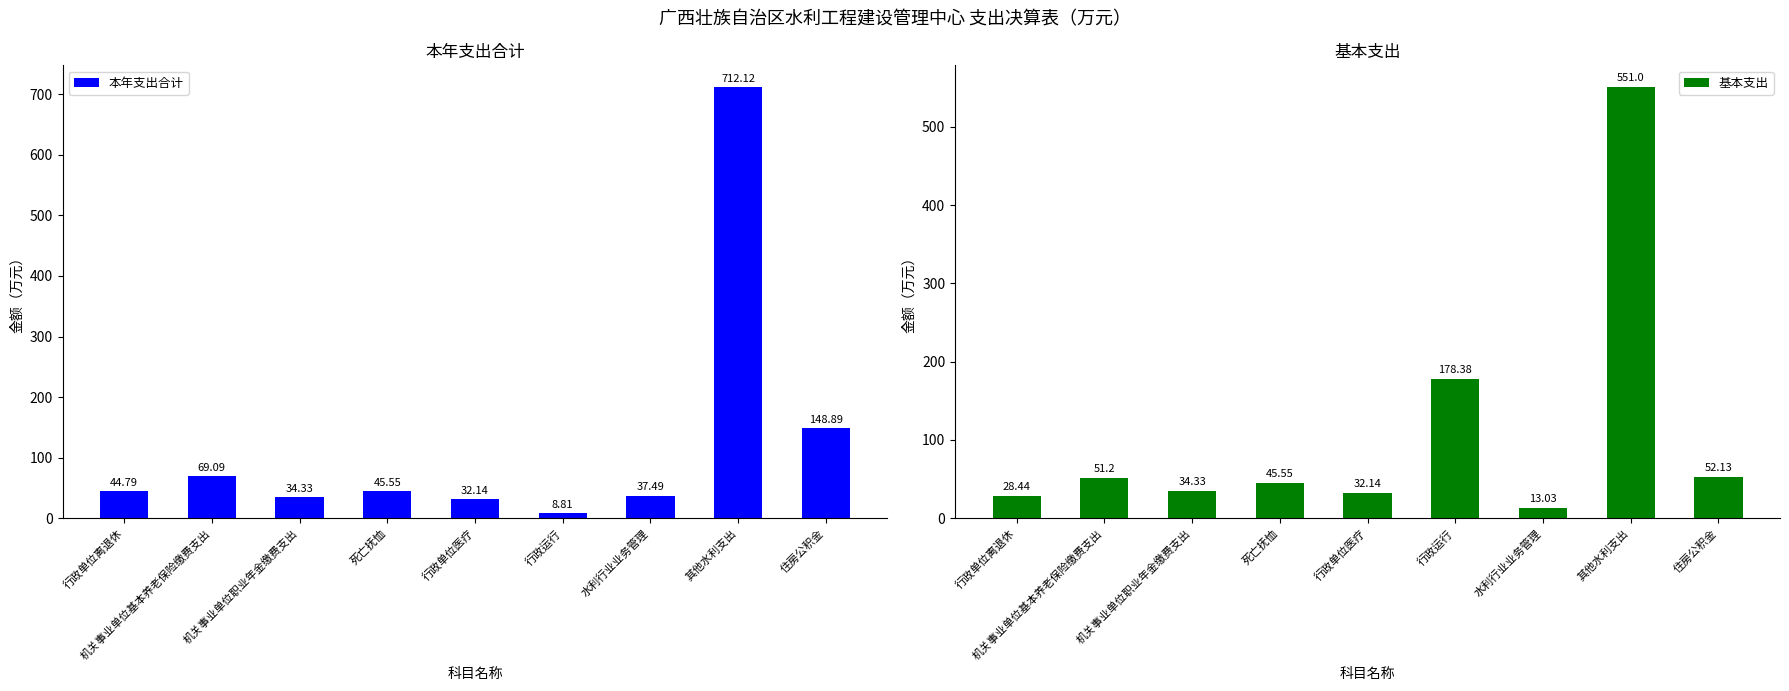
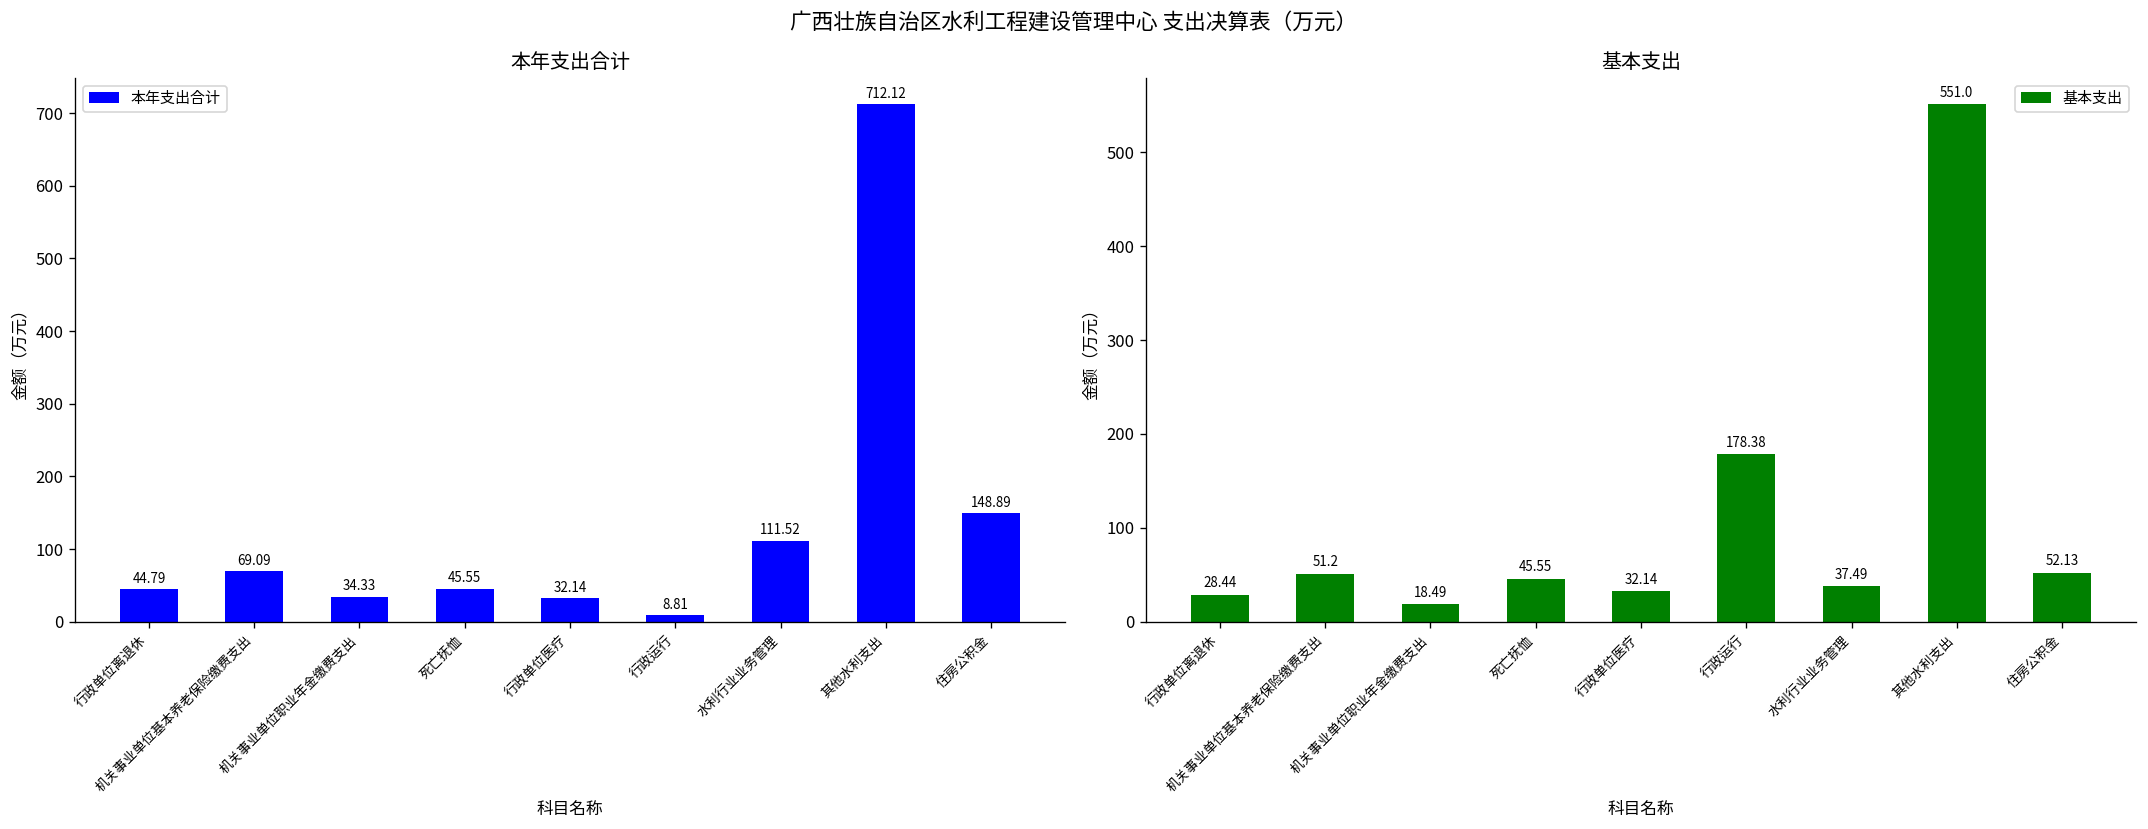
  {
    "本年支出合计": {
      "行政单位离退休": 44.79,
      "机关事业单位基本养老保险缴费支出": 69.09,
      "机关事业单位职业年金缴费支出": 34.33,
      "死亡抚恤": 45.55,
      "行政单位医疗": 32.14,
      "行政运行": 8.81,
-     "水利行业业务管理": 37.49,
+     "水利行业业务管理": 111.52,
      "其他水利支出": 712.12,
      "住房公积金": 148.89
    },
    "基本支出": {
      "行政单位离退休": 28.44,
      "机关事业单位基本养老保险缴费支出": 51.2,
-     "机关事业单位职业年金缴费支出": 34.33,
+     "机关事业单位职业年金缴费支出": 18.49,
      "死亡抚恤": 45.55,
      "行政单位医疗": 32.14,
      "行政运行": 178.38,
-     "水利行业业务管理": 13.03,
+     "水利行业业务管理": 37.49,
      "其他水利支出": 551.0,
      "住房公积金": 52.13
    }
  }
